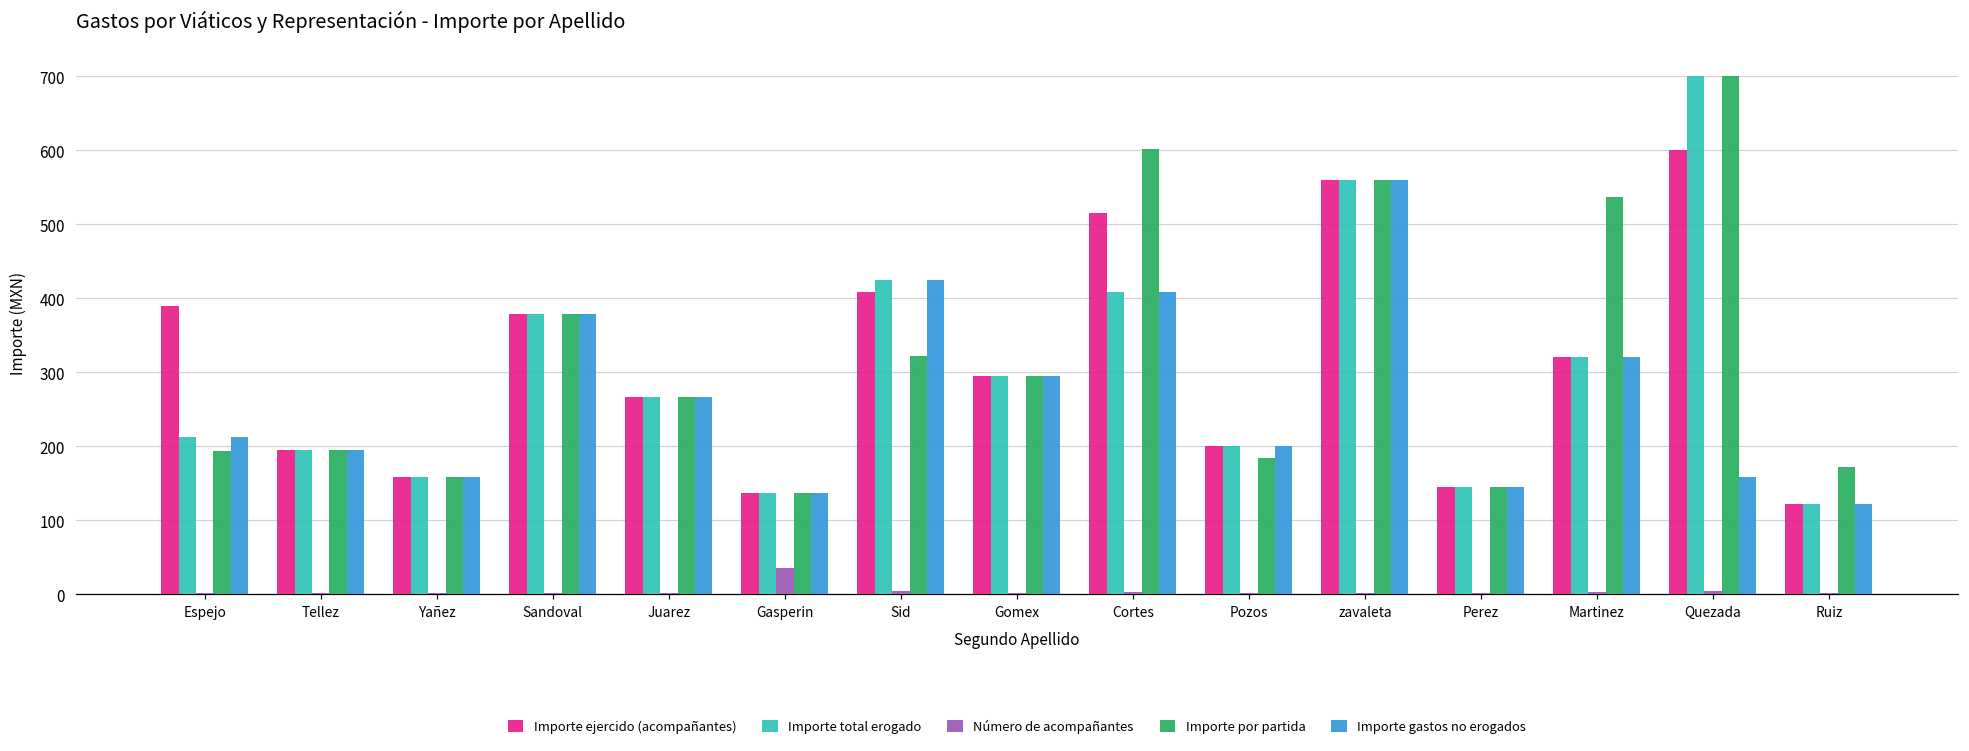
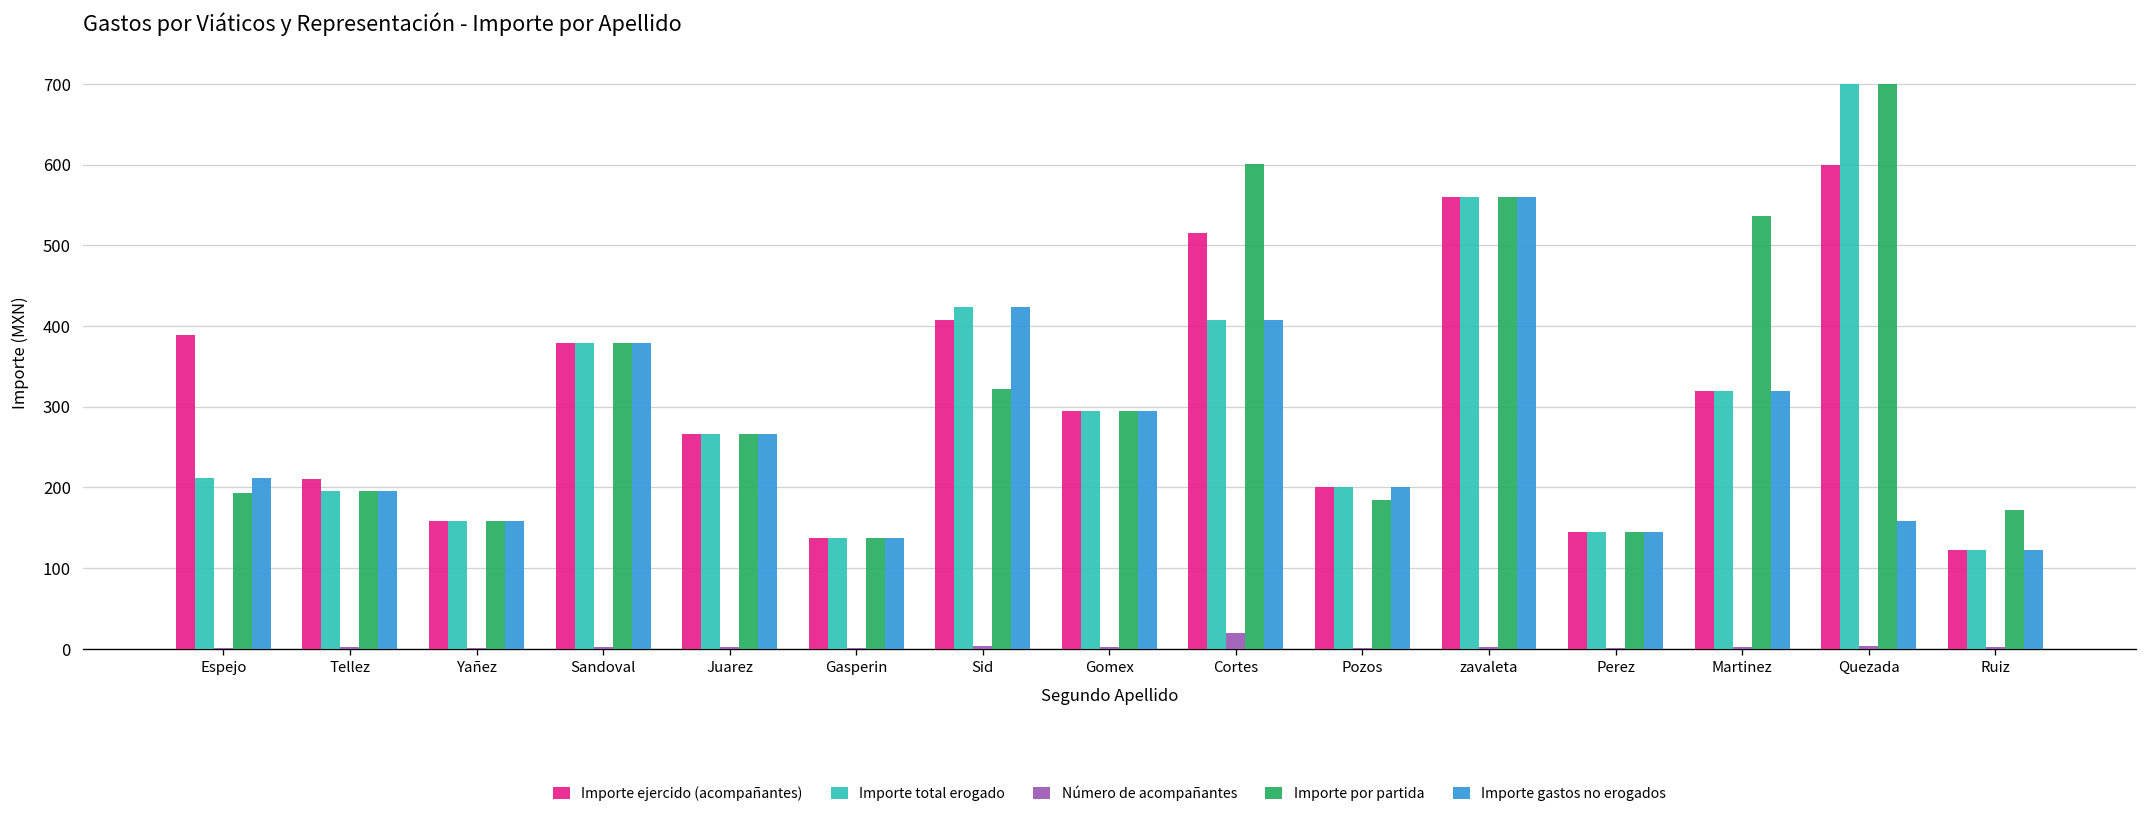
  {
    "Importe ejercido (acompañantes)": {
      "Espejo": 390,
-     "Tellez": 200,
+     "Tellez": 210,
      "Yañez": 160,
      "Sandoval": 380,
      "Juarez": 270,
      "Gasperin": 140,
      "Sid": 410,
      "Gomex": 300,
      "Cortes": 520,
      "Pozos": 200,
      "zavaleta": 560,
      "Perez": 150,
      "Martinez": 320,
      "Quezada": 600,
      "Ruiz": 120
    },
    "Número de acompañantes": {
-     "Gasperin": 40,
+     "Gasperin": 0,
      "Sid": 0,
-     "Cortes": 0,
+     "Cortes": 20,
      "Quezada": 0
    },
    "Importe por partida": {
      "Espejo": 190,
      "Tellez": 200,
      "Yañez": 160,
      "Sandoval": 380,
      "Juarez": 270,
      "Gasperin": 140,
      "Sid": 320,
      "Gomex": 300,
      "Cortes": 600,
      "Pozos": 180,
      "zavaleta": 560,
      "Perez": 150,
      "Martinez": 540,
      "Quezada": 700,
      "Ruiz": 170
    }
  }
